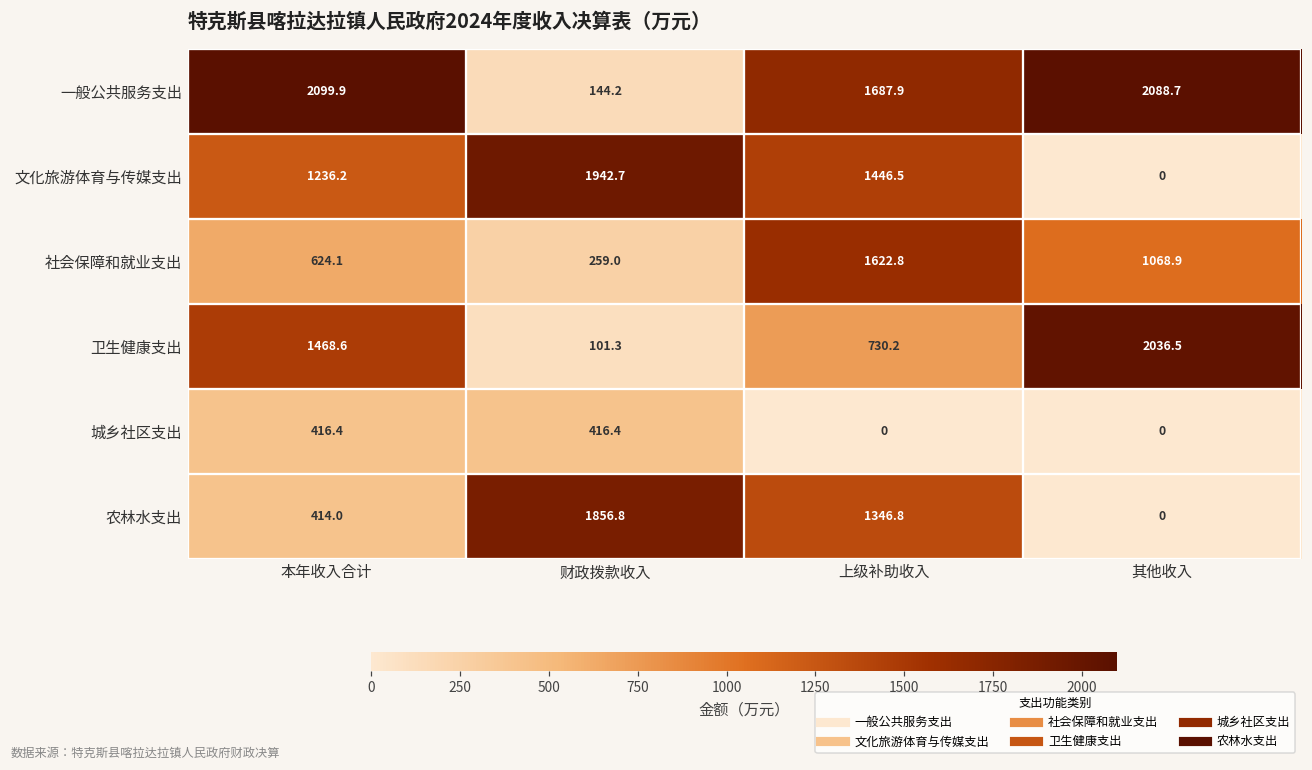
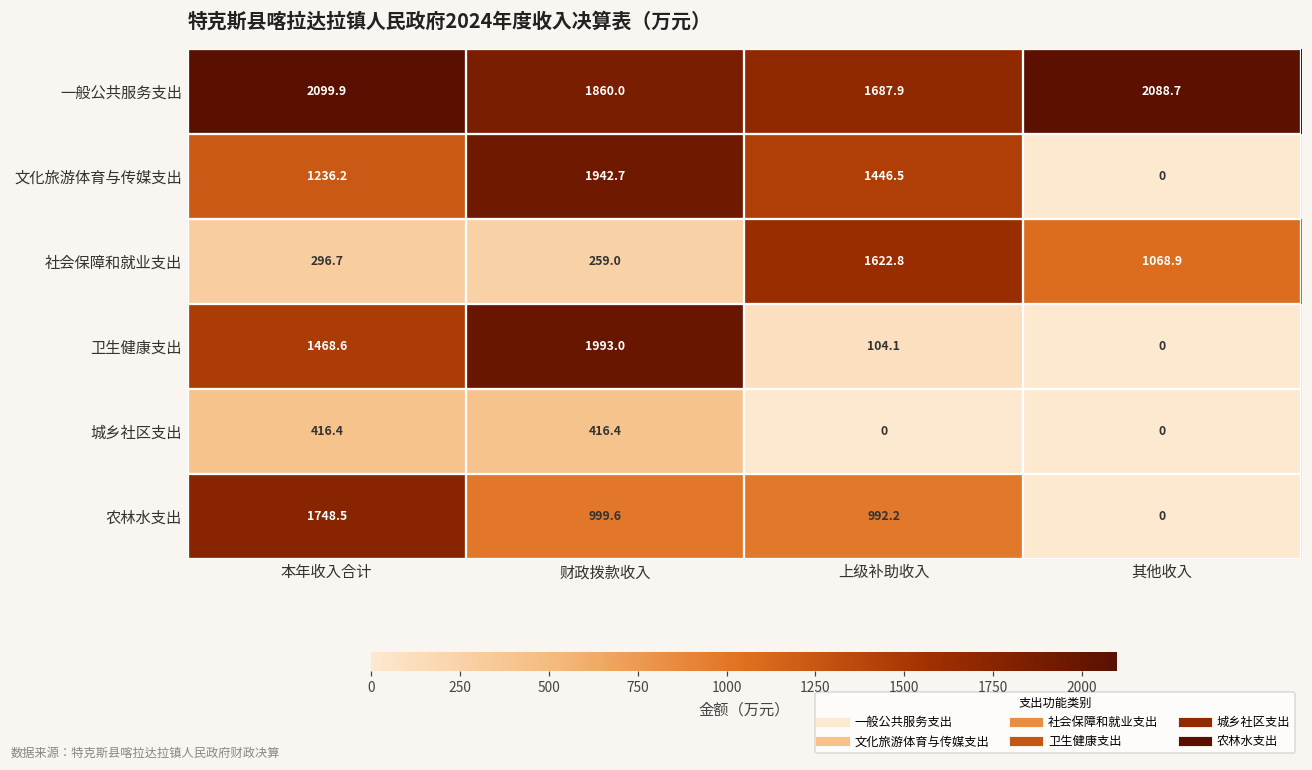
  {
    "一般公共服务支出": {
      "本年收入合计": 2099.9,
-     "财政拨款收入": 144.2,
+     "财政拨款收入": 1860.0,
      "上级补助收入": 1687.9,
      "其他收入": 2088.7
    },
    "文化旅游体育与传媒支出": {
      "本年收入合计": 1236.2,
      "财政拨款收入": 1942.7,
      "上级补助收入": 1446.5,
      "其他收入": 0
    },
    "社会保障和就业支出": {
-     "本年收入合计": 624.1,
+     "本年收入合计": 296.7,
      "财政拨款收入": 259.0,
      "上级补助收入": 1622.8,
      "其他收入": 1068.9
    },
    "卫生健康支出": {
      "本年收入合计": 1468.6,
-     "财政拨款收入": 101.3,
-     "上级补助收入": 730.2,
-     "其他收入": 2036.5
+     "财政拨款收入": 1993.0,
+     "上级补助收入": 104.1,
+     "其他收入": 0
    },
    "城乡社区支出": {
      "本年收入合计": 416.4,
      "财政拨款收入": 416.4,
      "上级补助收入": 0,
      "其他收入": 0
    },
    "农林水支出": {
-     "本年收入合计": 414.0,
-     "财政拨款收入": 1856.8,
-     "上级补助收入": 1346.8,
+     "本年收入合计": 1748.5,
+     "财政拨款收入": 999.6,
+     "上级补助收入": 992.2,
      "其他收入": 0
    }
  }
